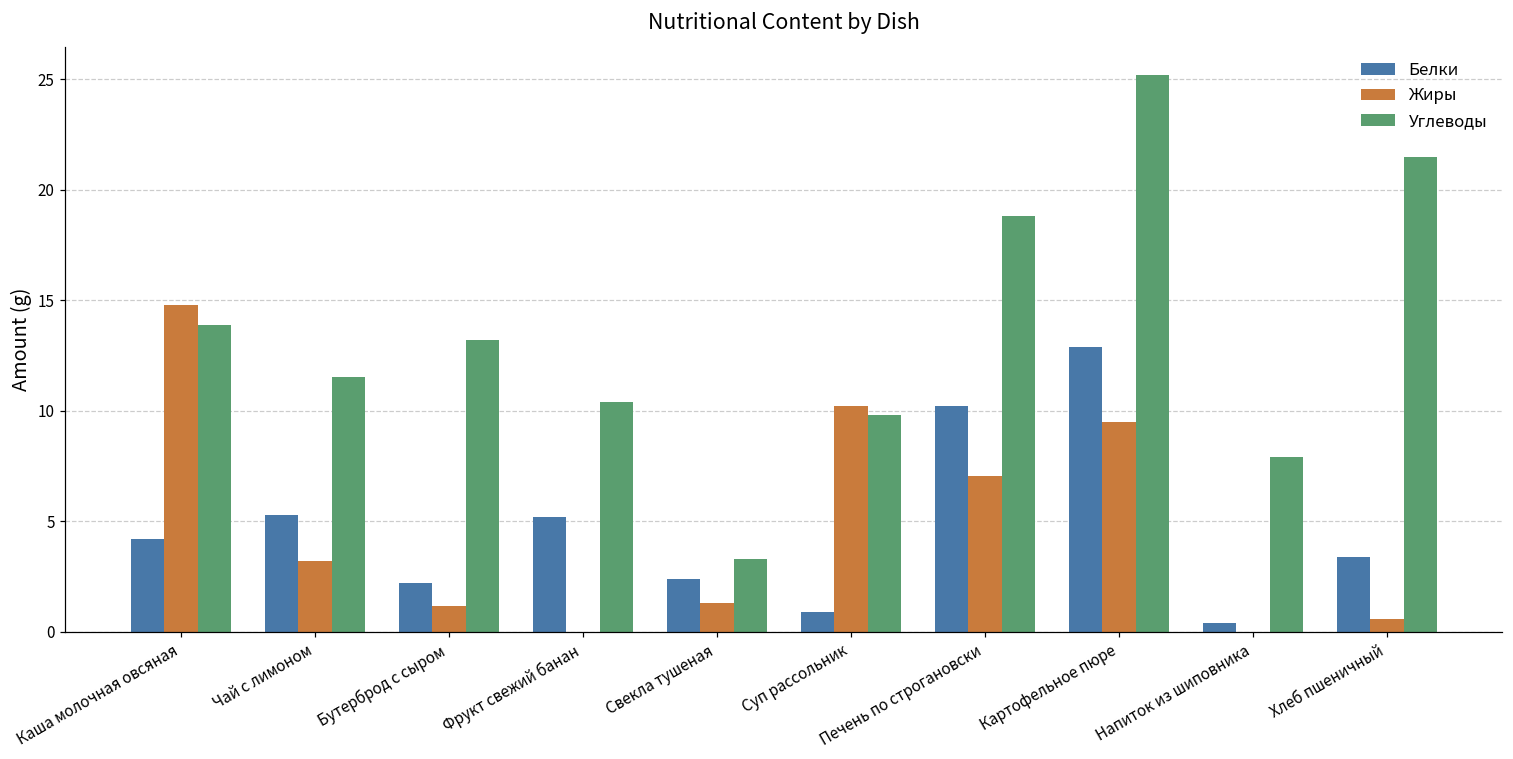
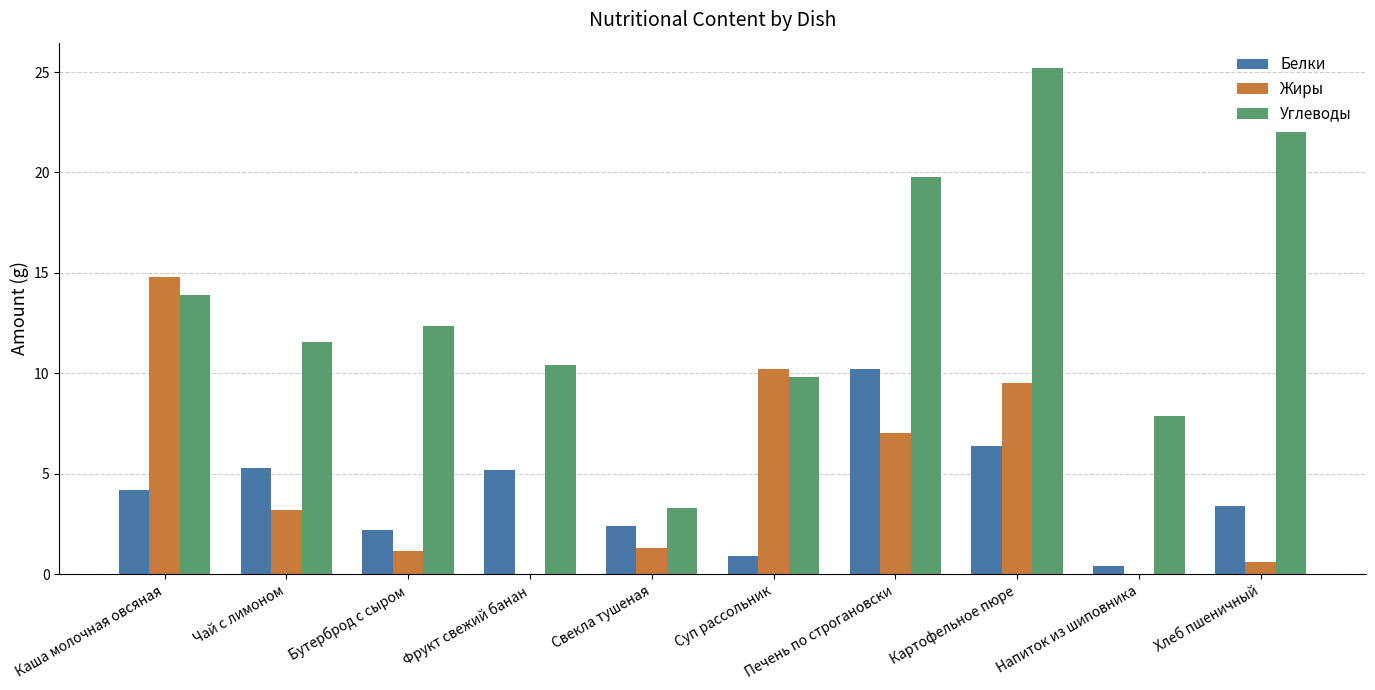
  {
    "Белки": {
      "Каша молочная овсяная": 4.2,
      "Чай с лимоном": 5.3,
      "Бутерброд с сыром": 2.2,
      "Фрукт свежий банан": 5.2,
      "Свекла тушеная": 2.4,
      "Суп рассольник": 0.9,
      "Печень по строгановски": 10.2,
-     "Картофельное пюре": 12.9,
+     "Картофельное пюре": 6.4,
      "Напиток из шиповника": 0.4,
      "Хлеб пшеничный": 3.4
    },
    "Жиры": {
      "Каша молочная овсяная": 14.8,
      "Чай с лимоном": 3.2,
      "Бутерброд с сыром": 1.2,
      "Фрукт свежий банан": 0.0,
      "Свекла тушеная": 1.3,
      "Суп рассольник": 10.2,
      "Печень по строгановски": 7.0,
      "Картофельное пюре": 9.5,
      "Напиток из шиповника": 0.0,
      "Хлеб пшеничный": 0.6
    },
    "Углеводы": {
      "Каша молочная овсяная": 13.9,
      "Чай с лимоном": 11.6,
-     "Бутерброд с сыром": 13.2,
+     "Бутерброд с сыром": 12.4,
      "Фрукт свежий банан": 10.4,
      "Свекла тушеная": 3.3,
      "Суп рассольник": 9.8,
-     "Печень по строгановски": 18.8,
+     "Печень по строгановски": 19.8,
      "Картофельное пюре": 25.2,
      "Напиток из шиповника": 7.9,
-     "Хлеб пшеничный": 21.5
+     "Хлеб пшеничный": 22.0
    }
  }
